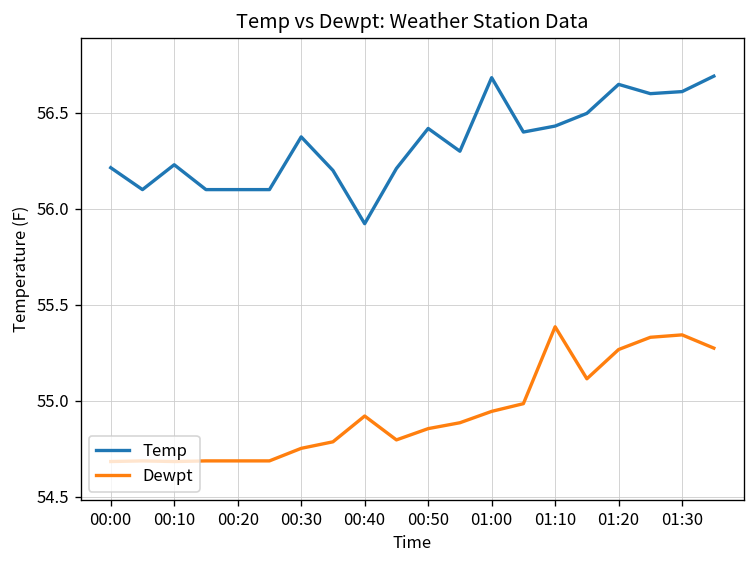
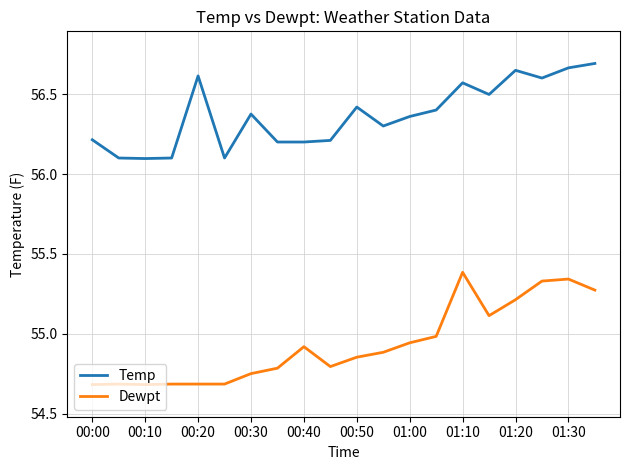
  {
    "Temp": {
      "00:00": 56.21,
-     "00:10": 56.23,
-     "00:20": 56.10,
+     "00:10": 56.10,
+     "00:20": 56.61,
      "00:30": 56.37,
-     "00:40": 55.92,
+     "00:40": 56.20,
      "00:50": 56.42,
-     "01:00": 56.68,
-     "01:10": 56.43,
+     "01:00": 56.36,
+     "01:10": 56.57,
      "01:20": 56.65,
-     "01:30": 56.61
+     "01:30": 56.66
    },
    "Dewpt": {
      "00:20": 54.69,
      "00:30": 54.75,
      "00:40": 54.92,
      "00:50": 54.85,
      "01:00": 54.94,
      "01:10": 55.39,
-     "01:20": 55.27,
+     "01:20": 55.21,
      "01:30": 55.34
    }
  }
